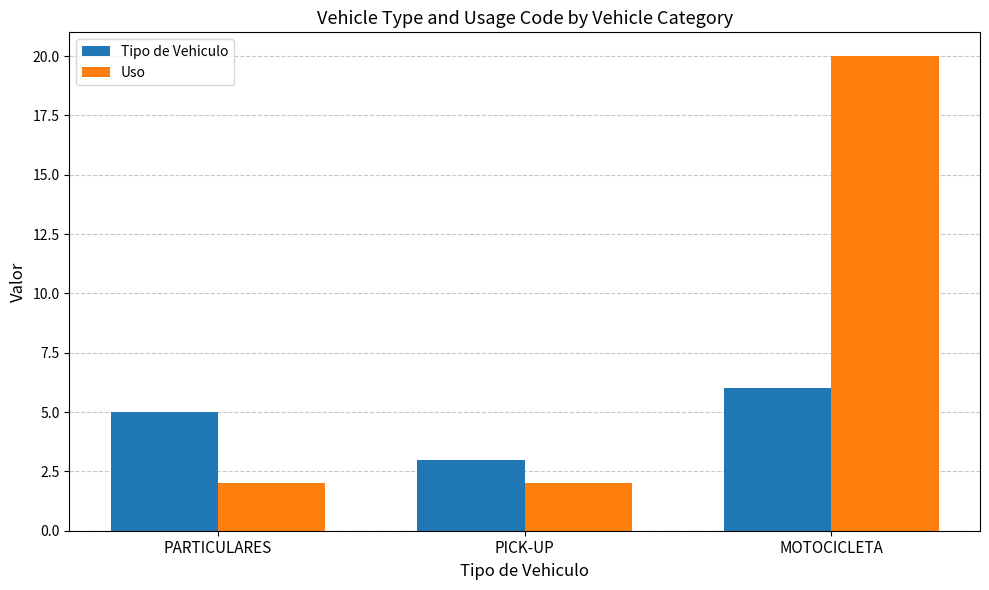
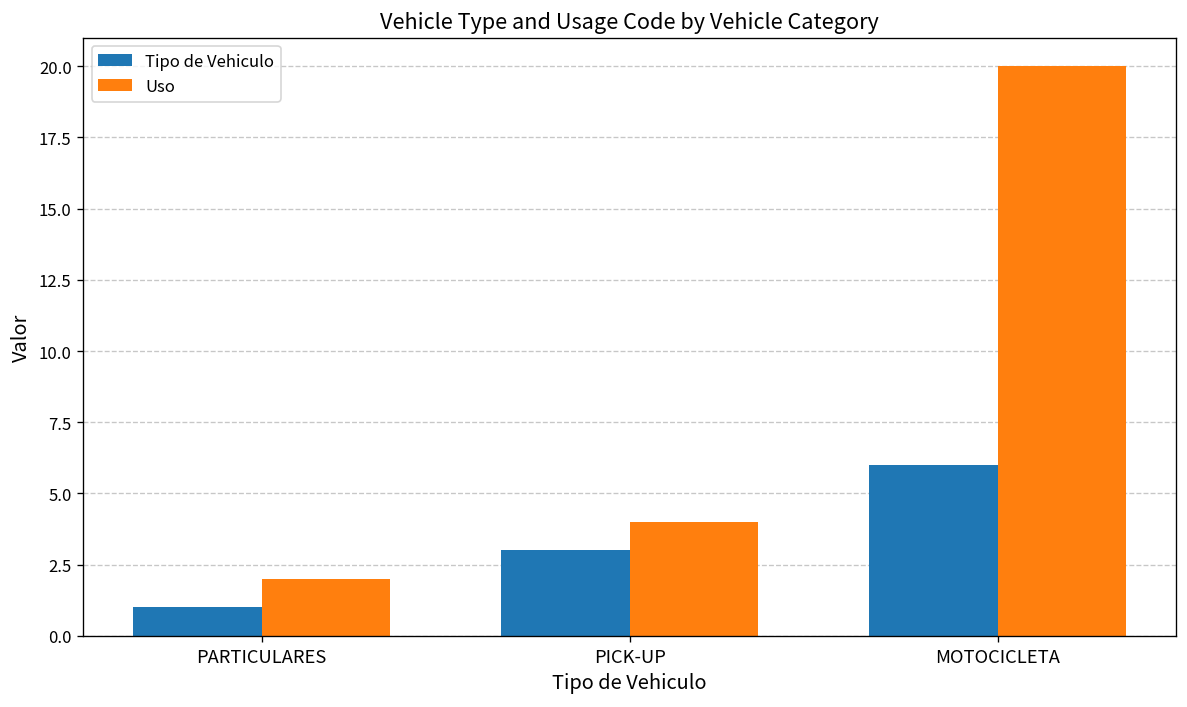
  {
    "Tipo de Vehiculo": {
-     "PARTICULARES": 5,
+     "PARTICULARES": 1,
      "PICK-UP": 3,
      "MOTOCICLETA": 6
    },
    "Uso": {
      "PARTICULARES": 2,
-     "PICK-UP": 2,
+     "PICK-UP": 4,
      "MOTOCICLETA": 20
    }
  }
